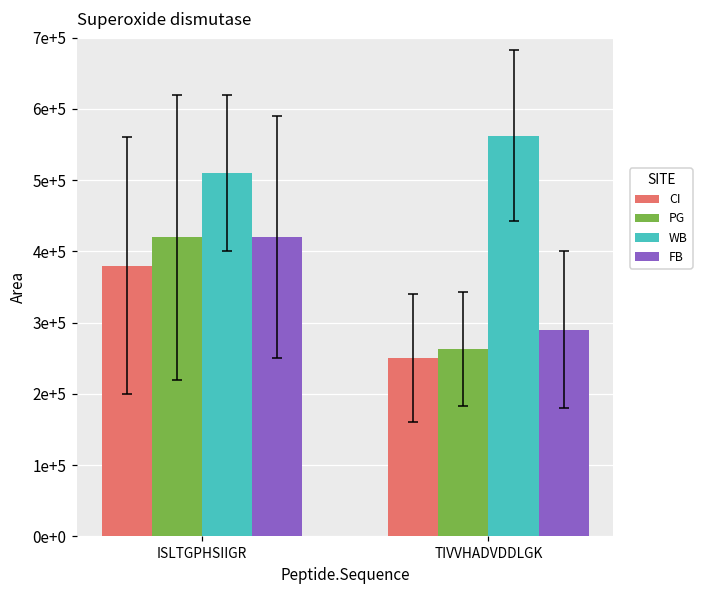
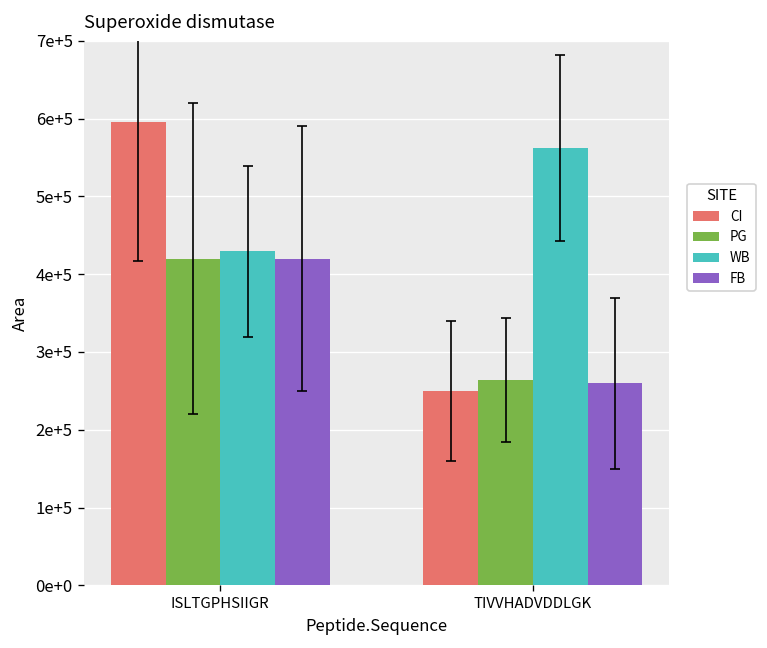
  {
    "CI": {
-     "ISLTGPHSIIGR": 380000,
+     "ISLTGPHSIIGR": 600000,
      "TIVVHADVDDLGK": 250000
    },
    "PG": {
      "ISLTGPHSIIGR": 420000,
      "TIVVHADVDDLGK": 260000
    },
    "WB": {
-     "ISLTGPHSIIGR": 510000,
+     "ISLTGPHSIIGR": 430000,
      "TIVVHADVDDLGK": 560000
    },
    "FB": {
      "ISLTGPHSIIGR": 420000,
-     "TIVVHADVDDLGK": 290000
+     "TIVVHADVDDLGK": 260000
    }
  }
